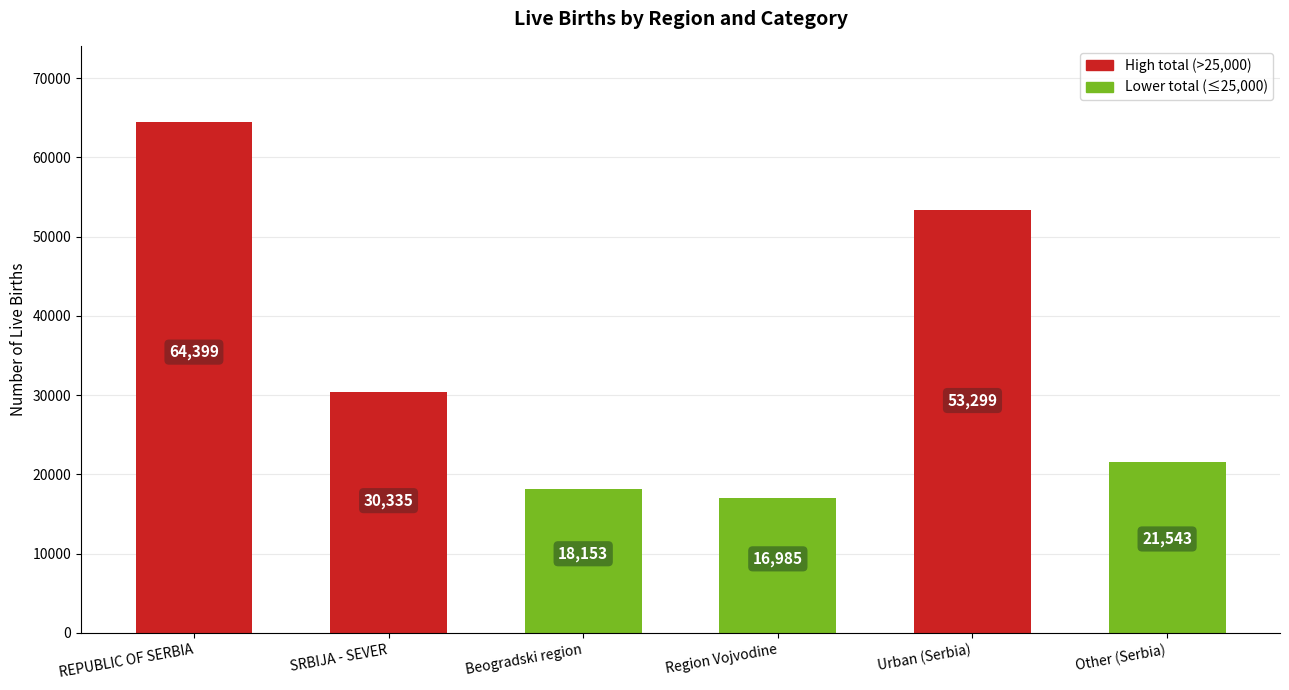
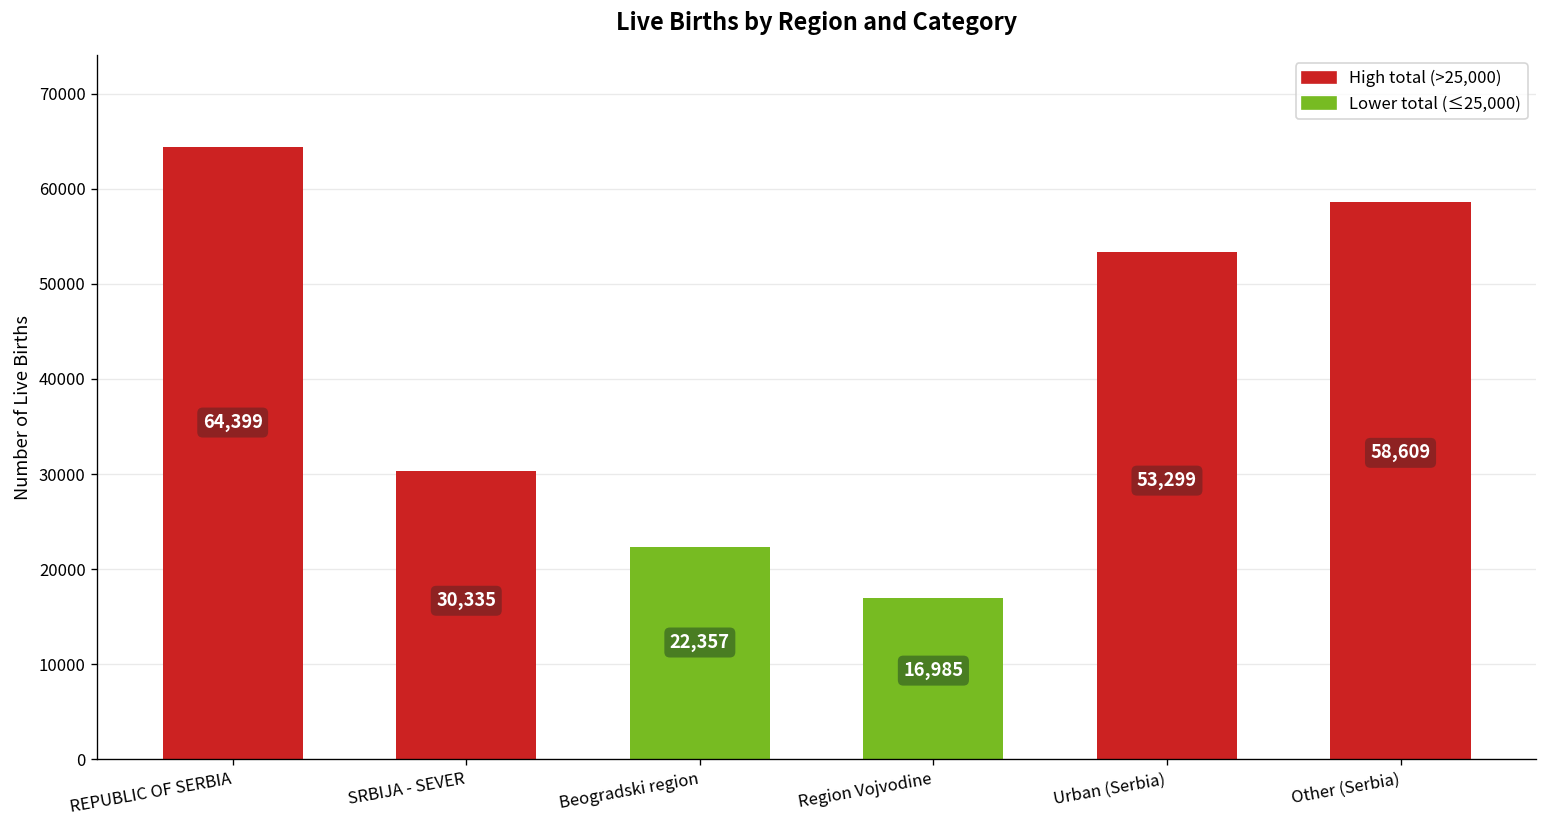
  {
-   "Beogradski region": "18,153",
-   "Other (Serbia)": "21,543"
+   "Beogradski region": "22,357",
+   "Other (Serbia)": "58,609"
  }
